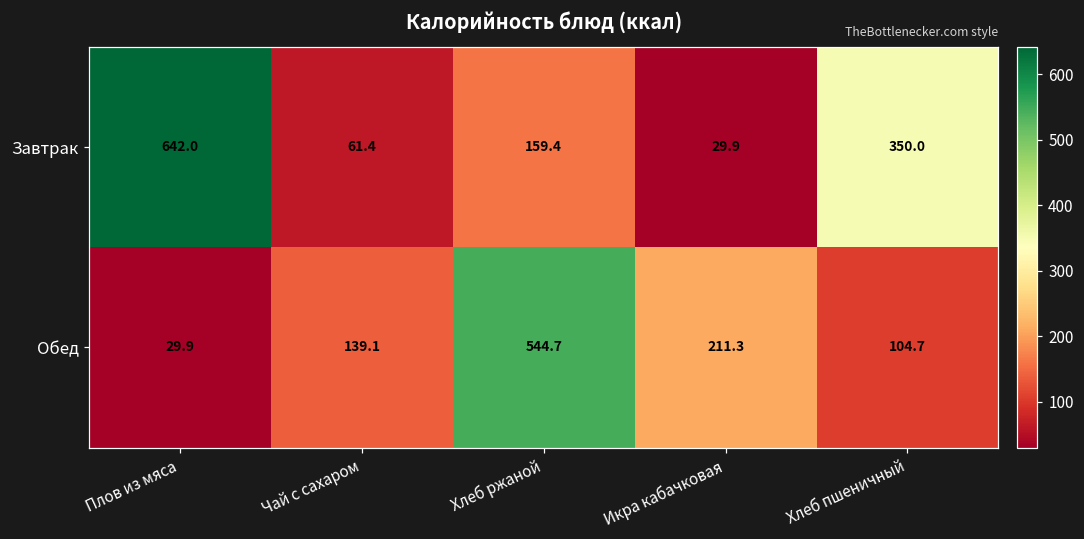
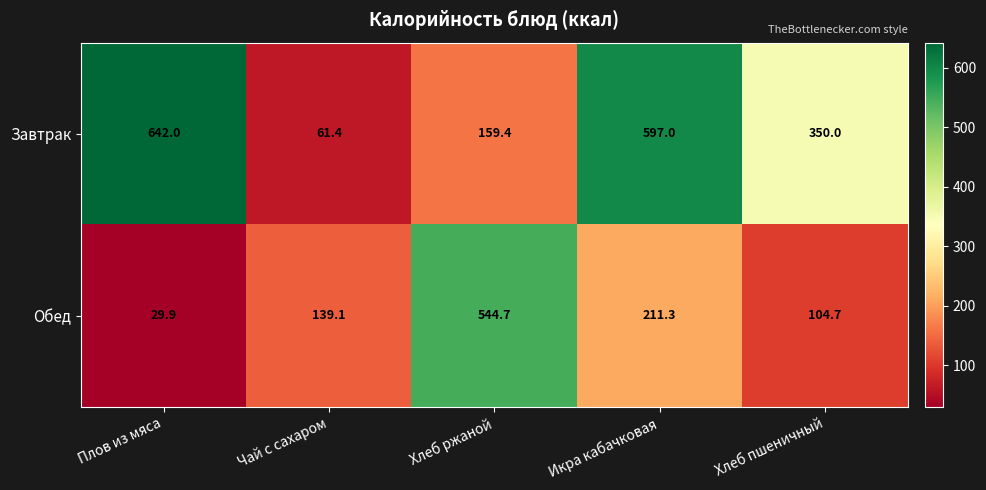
  {
    "Завтрак": {
      "Плов из мяса": 642.0,
      "Чай с сахаром": 61.4,
      "Хлеб ржаной": 159.4,
-     "Икра кабачковая": 29.9,
+     "Икра кабачковая": 597.0,
      "Хлеб пшеничный": 350.0
    },
    "Обед": {
      "Плов из мяса": 29.9,
      "Чай с сахаром": 139.1,
      "Хлеб ржаной": 544.7,
      "Икра кабачковая": 211.3,
      "Хлеб пшеничный": 104.7
    }
  }
